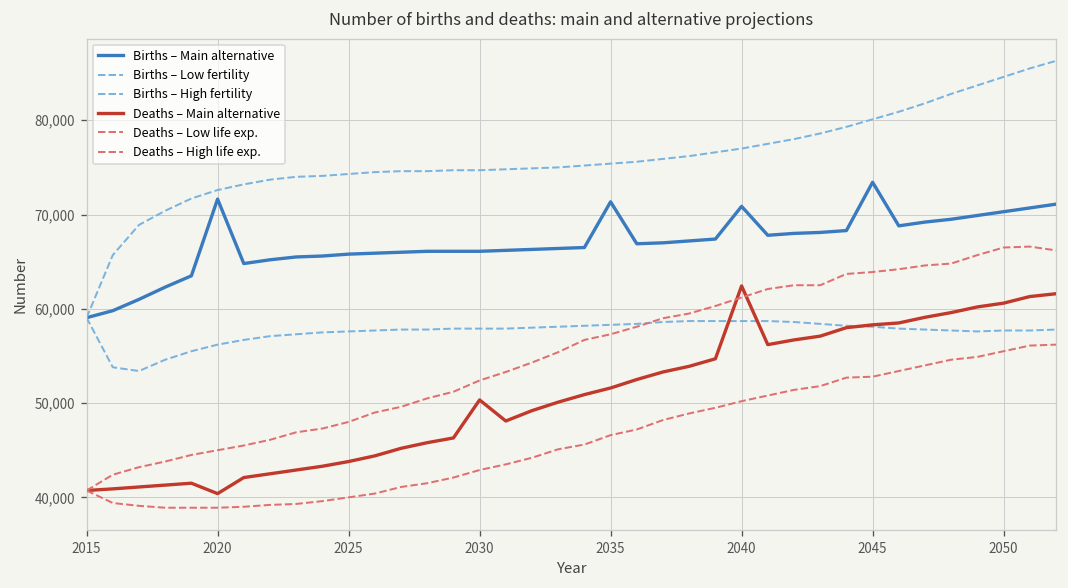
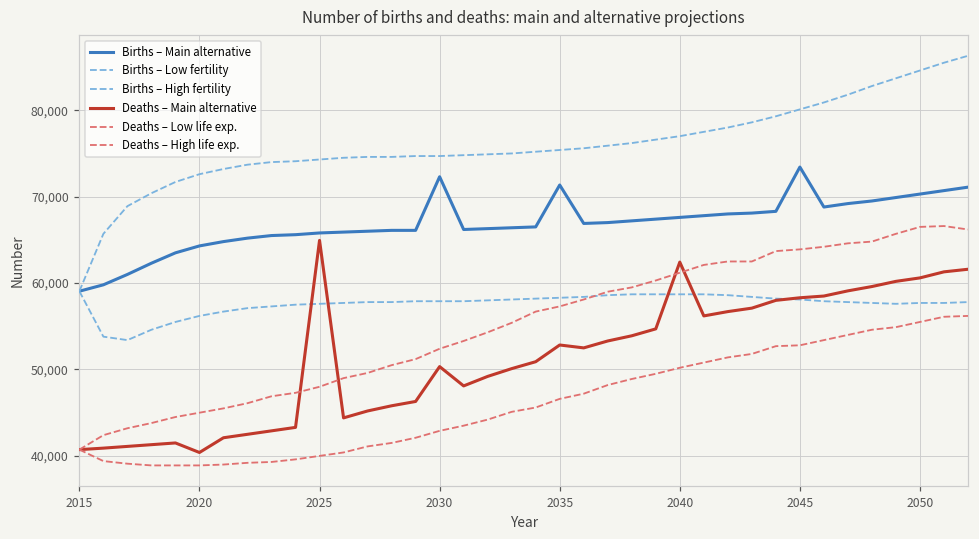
  {
    "Births – Main alternative": {
-     "2020": "72,000",
+     "2020": "64,000",
      "2025": "66,000",
-     "2030": "66,000",
+     "2030": "72,000",
      "2035": "71,000",
-     "2040": "71,000",
+     "2040": "68,000",
      "2045": "73,000",
      "2050": "70,000"
    },
    "Deaths – Main alternative": {
      "2020": "40,000",
-     "2025": "44,000",
+     "2025": "65,000",
      "2030": "50,000",
-     "2035": "52,000",
+     "2035": "53,000",
      "2040": "62,000",
      "2050": "61,000"
    }
  }
